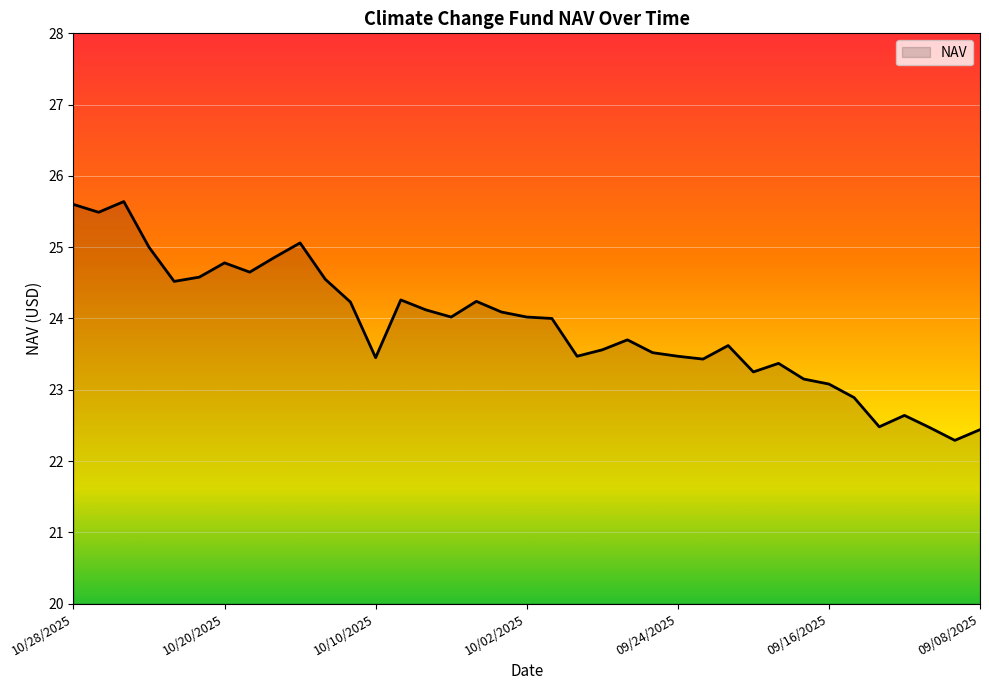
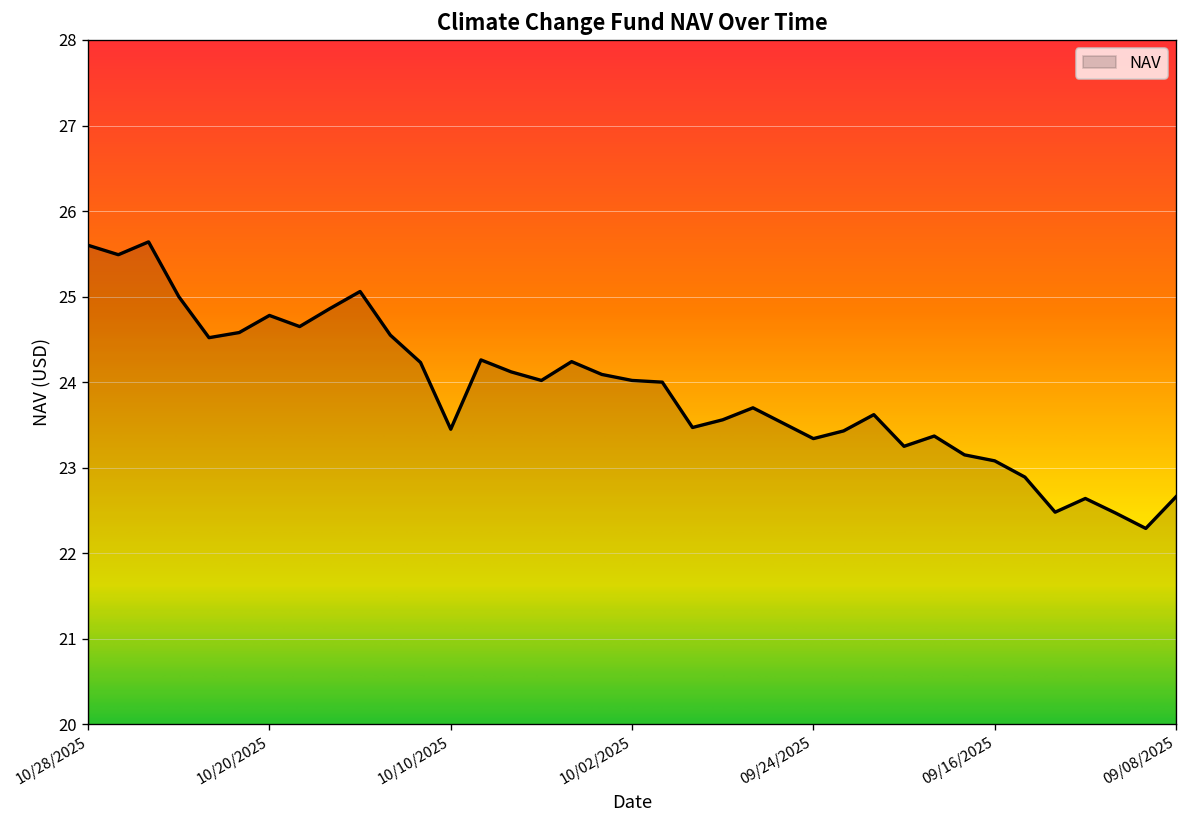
  {
    "10/28/2025": 25.6,
    "10/20/2025": 24.8,
    "10/10/2025": 23.5,
    "10/02/2025": 24.0,
-   "09/24/2025": 23.5,
+   "09/24/2025": 23.3,
    "09/16/2025": 23.1,
-   "09/08/2025": 22.4
+   "09/08/2025": 22.7
  }
